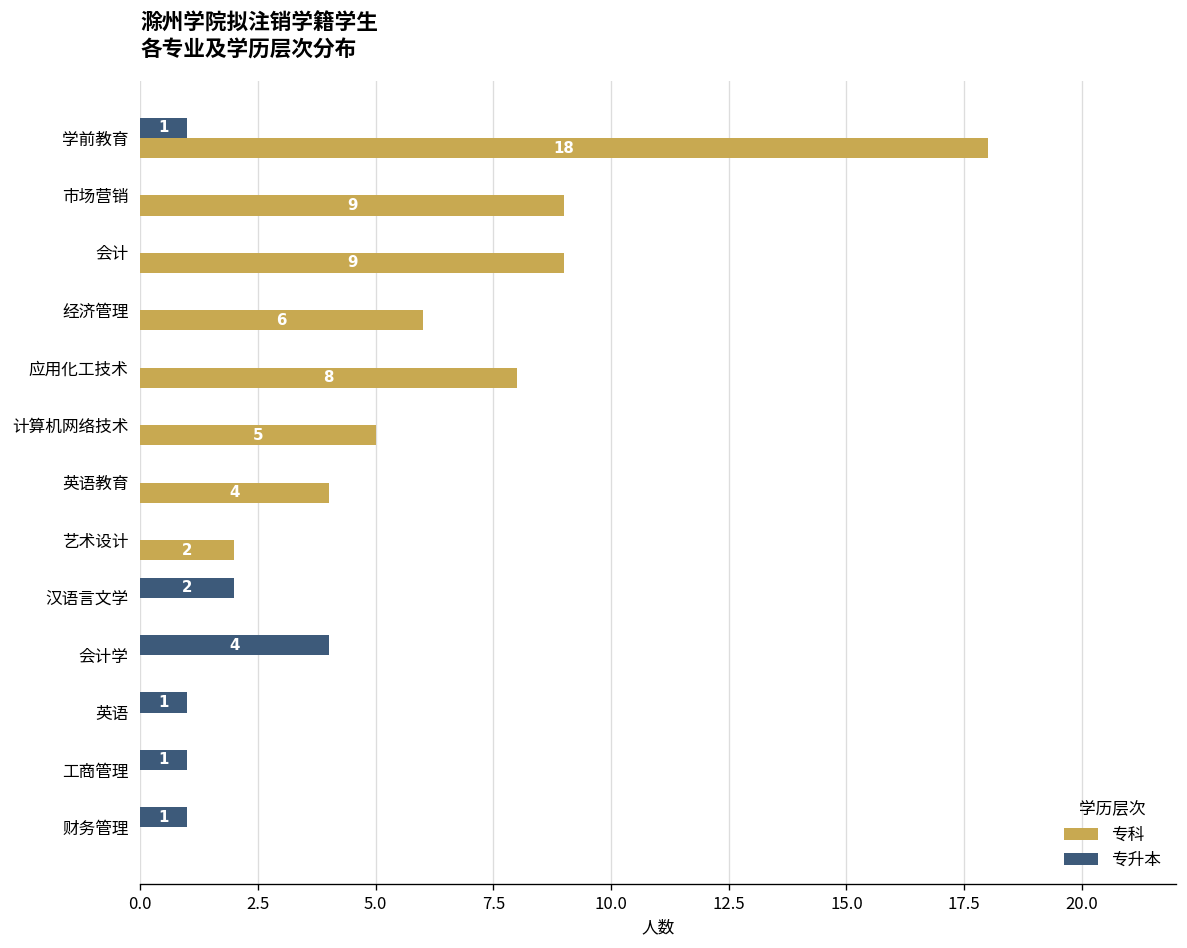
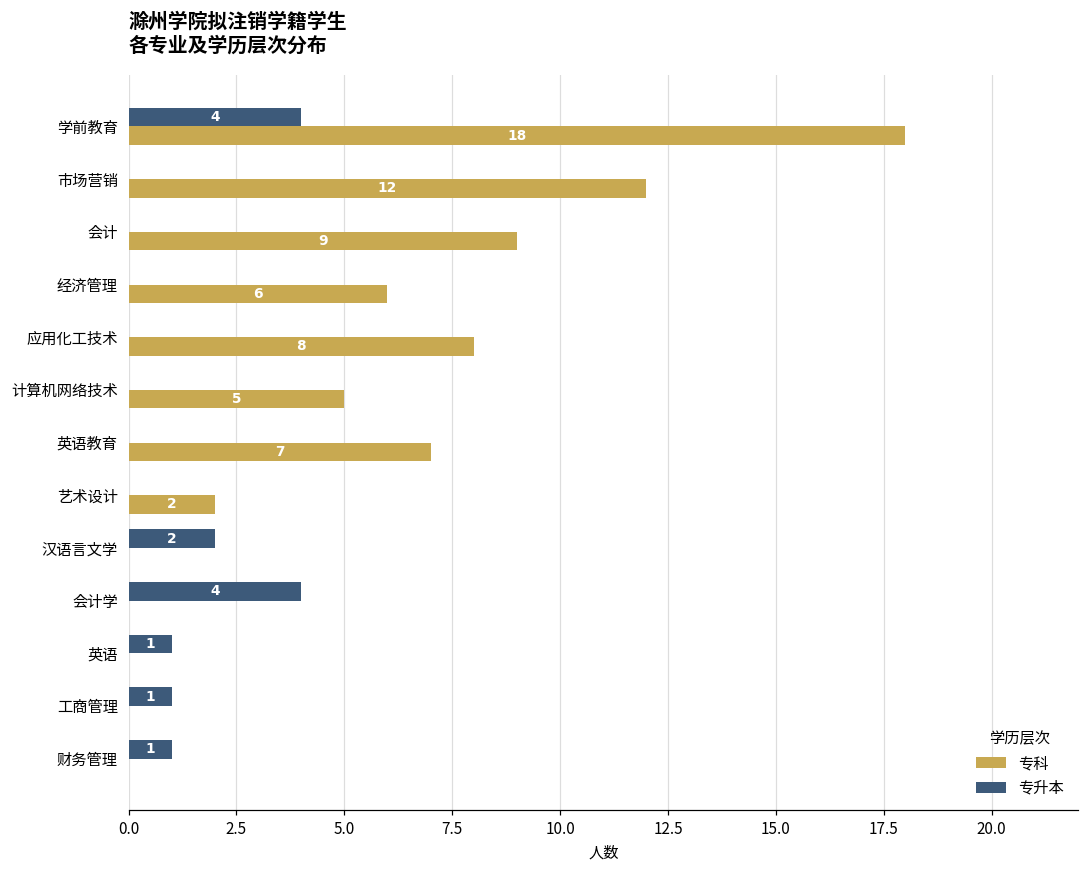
  {
    "专科": {
      "学前教育": 18,
-     "市场营销": 9,
+     "市场营销": 12,
      "会计": 9,
      "经济管理": 6,
      "应用化工技术": 8,
      "计算机网络技术": 5,
-     "英语教育": 4,
+     "英语教育": 7,
      "艺术设计": 2
    },
    "专升本": {
-     "学前教育": 1,
+     "学前教育": 4,
      "汉语言文学": 2,
      "会计学": 4,
      "英语": 1,
      "工商管理": 1,
      "财务管理": 1
    }
  }
